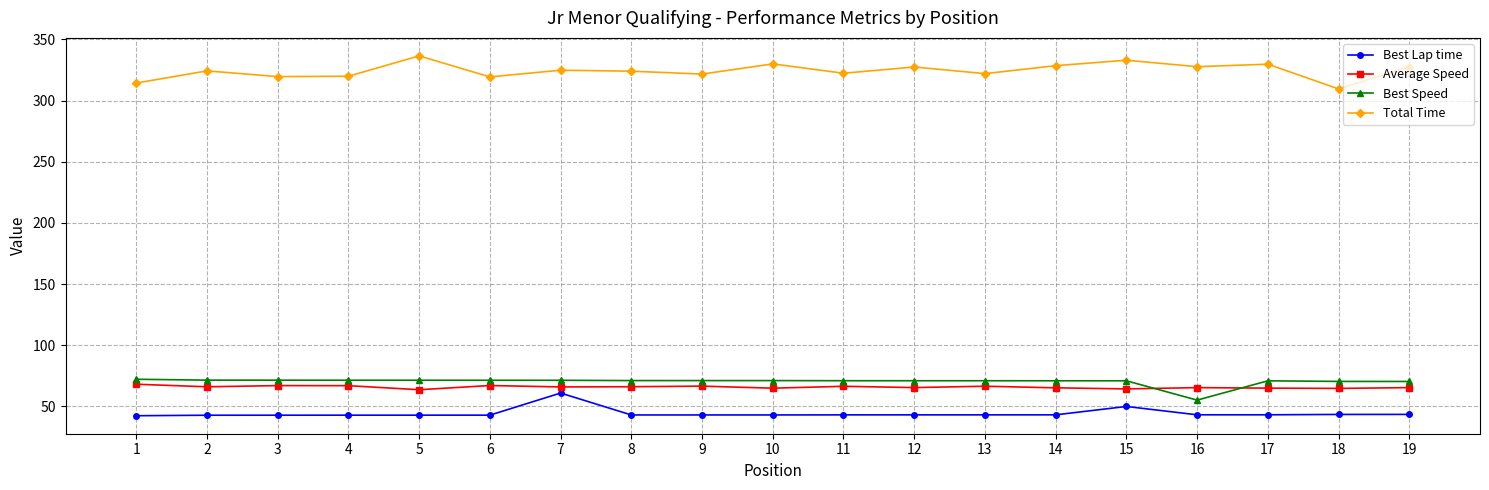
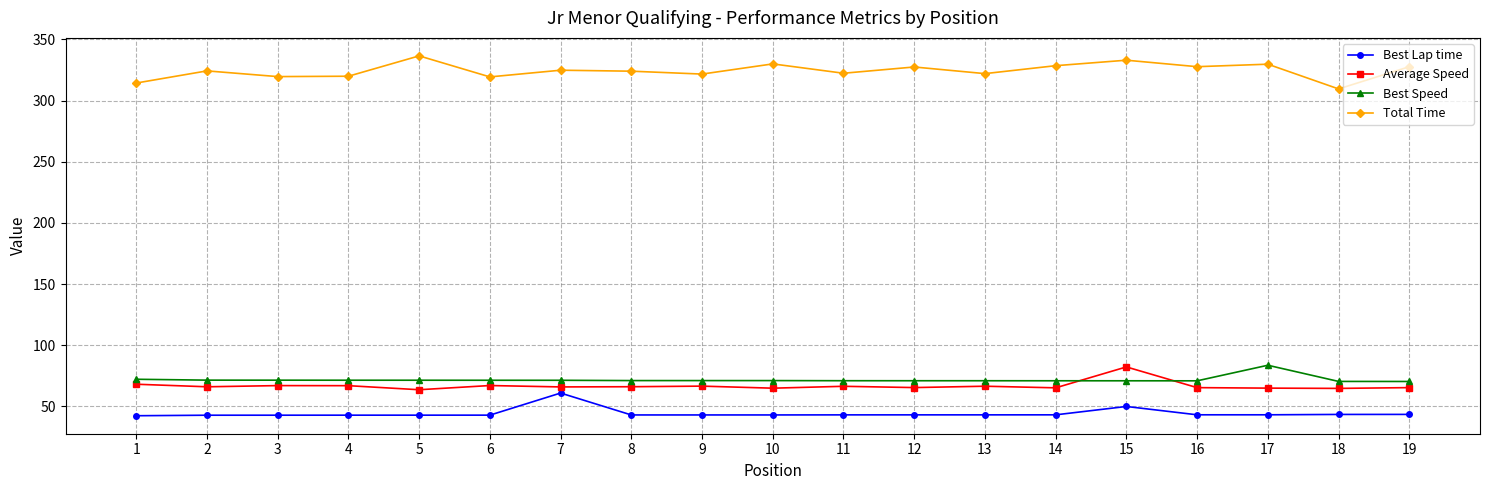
  {
    "Best Lap time": {
      "1": 42,
      "2": 43,
      "3": 43,
      "4": 43,
      "5": 43,
      "6": 43,
      "7": 61,
      "8": 43,
      "9": 43,
      "10": 43,
      "11": 43,
      "12": 43,
      "13": 43,
      "14": 43,
      "15": 50,
      "16": 43,
      "17": 43,
      "18": 43,
      "19": 43
    },
    "Average Speed": {
      "1": 68,
      "2": 66,
      "3": 67,
      "4": 67,
      "5": 64,
      "6": 67,
      "7": 66,
      "8": 66,
      "9": 67,
      "10": 65,
      "11": 66,
      "12": 65,
      "13": 67,
      "14": 65,
-     "15": 64,
+     "15": 82,
      "16": 65,
      "17": 65,
      "18": 65,
      "19": 65
    },
    "Best Speed": {
      "1": 72,
      "2": 71,
      "3": 71,
      "4": 71,
      "5": 71,
      "6": 71,
      "7": 71,
      "8": 71,
      "9": 71,
      "10": 71,
      "11": 71,
      "12": 71,
      "13": 71,
      "14": 71,
      "15": 71,
-     "16": 55,
-     "17": 71,
+     "16": 71,
+     "17": 84,
      "18": 70,
      "19": 70
    },
    "Total Time": {
      "1": 314,
      "2": 324,
      "3": 320,
      "4": 320,
      "5": 337,
      "6": 319,
      "7": 325,
      "8": 324,
      "9": 322,
      "10": 330,
      "11": 322,
      "12": 327,
      "13": 322,
      "14": 329,
      "15": 333,
      "16": 328,
      "17": 330,
      "18": 310
    }
  }
